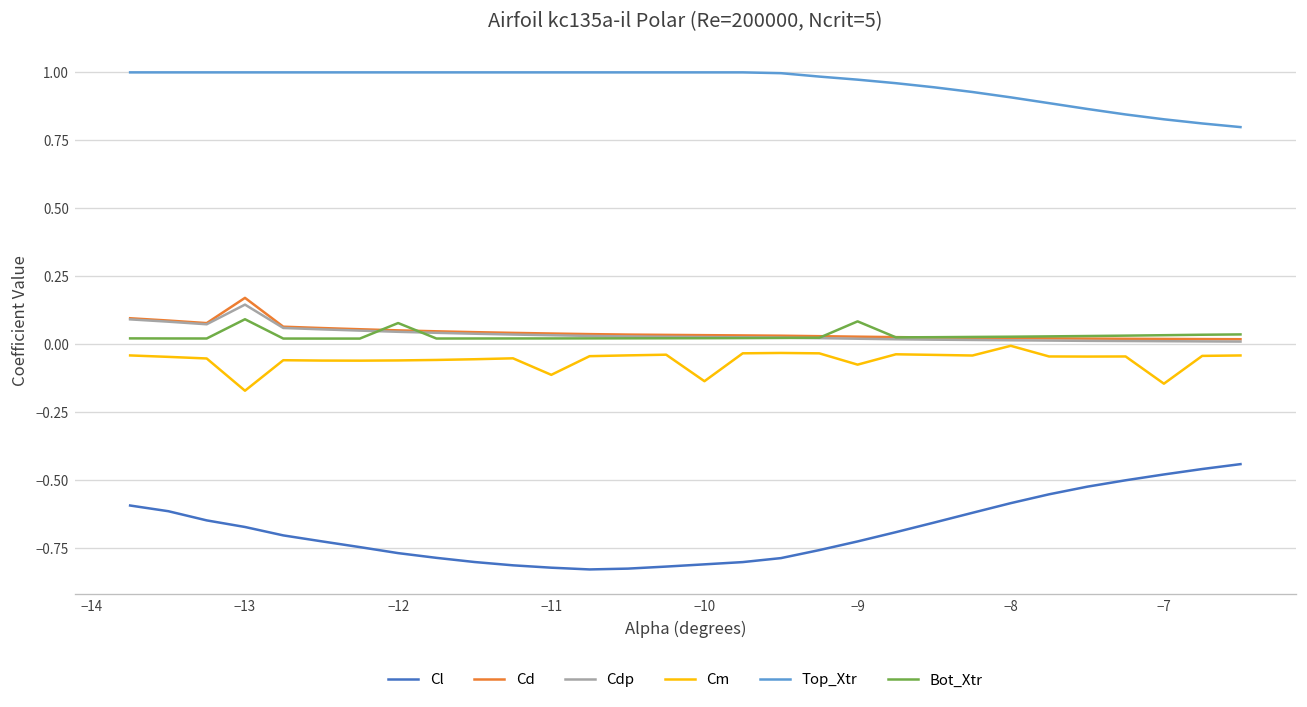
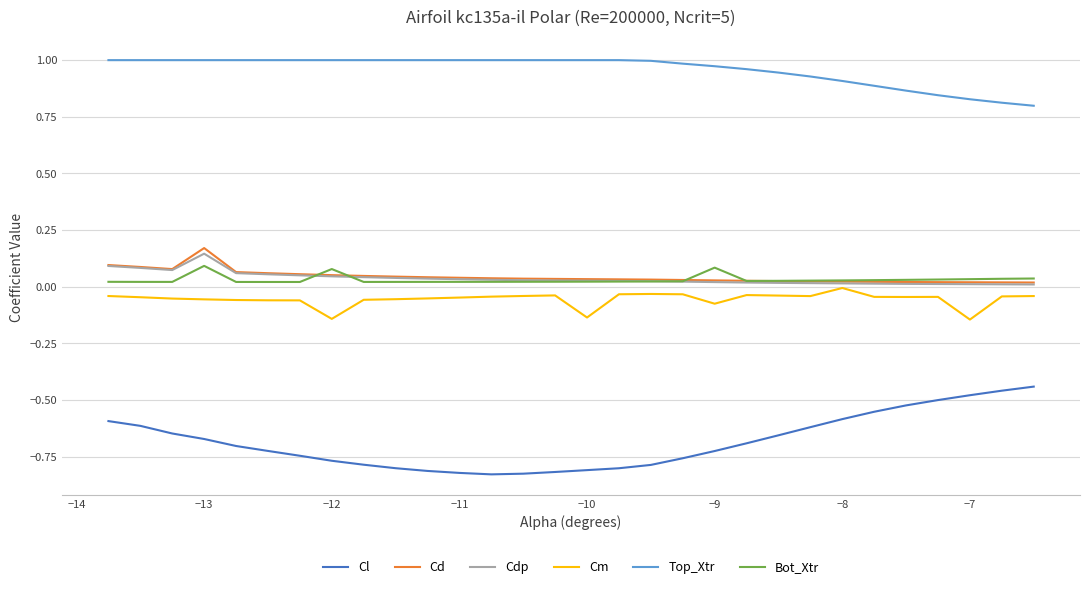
  {
    "Cd": {
      "−13": 0.17
    },
    "Cdp": {
      "−13": 0.15
    },
    "Cm": {
-     "−13": -0.17,
-     "−12": -0.06,
-     "−11": -0.11,
+     "−13": -0.06,
+     "−12": -0.14,
+     "−11": -0.05,
      "−10": -0.14,
      "−9": -0.08,
      "−8": -0.01,
      "−7": -0.15
    },
    "Bot_Xtr": {
      "−13": 0.09,
      "−12": 0.08,
      "−11": 0.02,
      "−9": 0.08,
      "−7": 0.03
    }
  }
